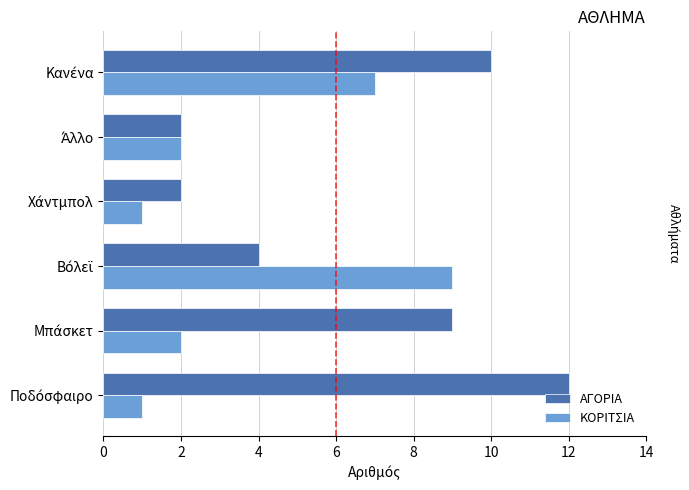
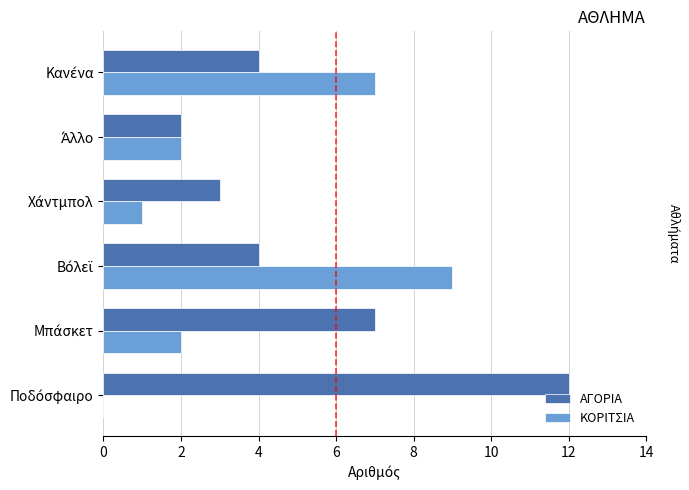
  {
    "ΑΓΟΡΙΑ": {
-     "Κανένα": 10,
+     "Κανένα": 4,
      "Άλλο": 2,
-     "Χάντμπολ": 2,
+     "Χάντμπολ": 3,
      "Βόλεϊ": 4,
-     "Μπάσκετ": 9,
+     "Μπάσκετ": 7,
      "Ποδόσφαιρο": 12
    },
    "ΚΟΡΙΤΣΙΑ": {
      "Κανένα": 7,
      "Άλλο": 2,
      "Χάντμπολ": 1,
      "Βόλεϊ": 9,
      "Μπάσκετ": 2,
-     "Ποδόσφαιρο": 1
+     "Ποδόσφαιρο": 0
    }
  }
